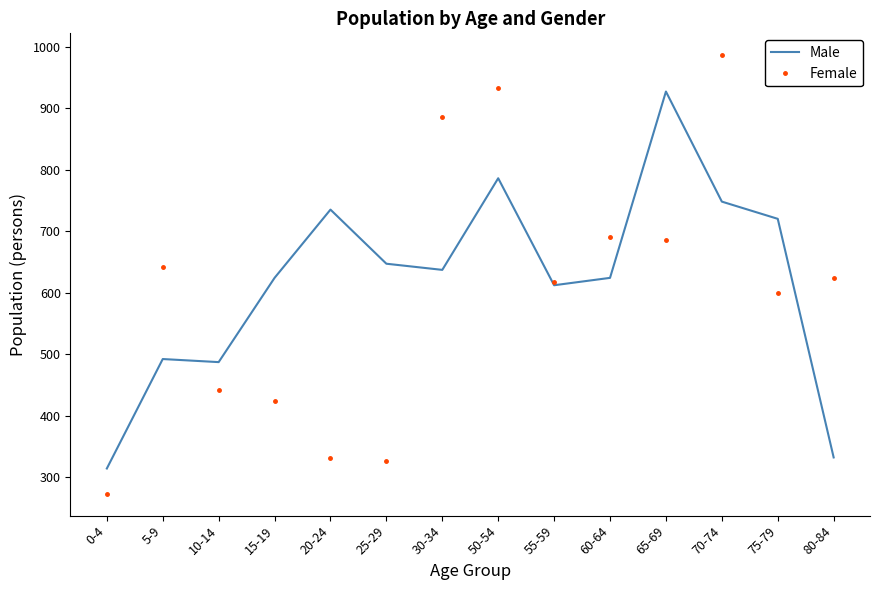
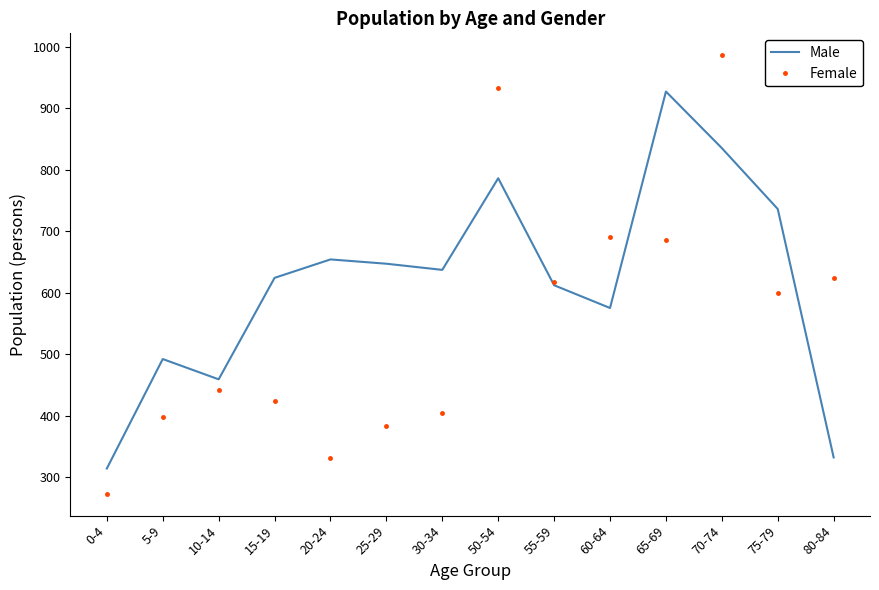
  {
    "Male": {
      "0-4": 310,
      "5-9": 490,
-     "10-14": 490,
+     "10-14": 460,
      "15-19": 620,
-     "20-24": 740,
+     "20-24": 650,
      "25-29": 650,
      "30-34": 640,
      "50-54": 790,
      "55-59": 610,
-     "60-64": 620,
+     "60-64": 580,
      "65-69": 930,
-     "70-74": 750,
-     "75-79": 720,
+     "70-74": 840,
+     "75-79": 740,
      "80-84": 330
    },
    "Female": {
      "0-4": 270,
-     "5-9": 640,
+     "5-9": 400,
      "10-14": 440,
      "15-19": 420,
      "20-24": 330,
-     "25-29": 330,
-     "30-34": 890,
+     "25-29": 380,
+     "30-34": 410,
      "50-54": 930,
      "55-59": 620,
      "60-64": 690,
      "65-69": 690,
      "70-74": 990,
      "75-79": 600,
      "80-84": 620
    }
  }
